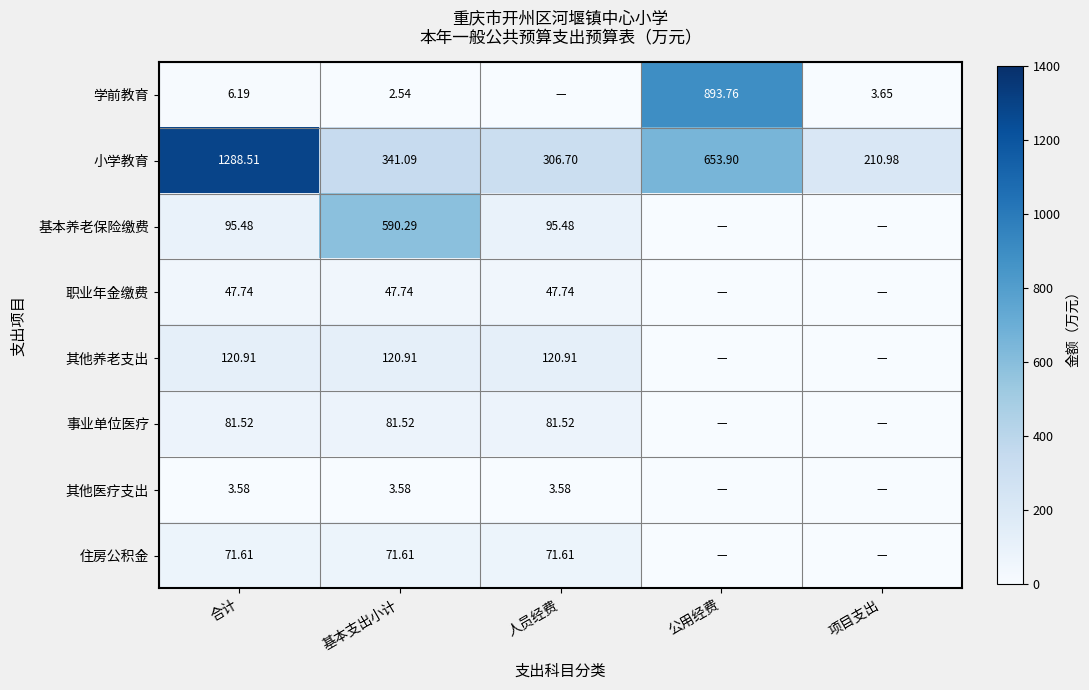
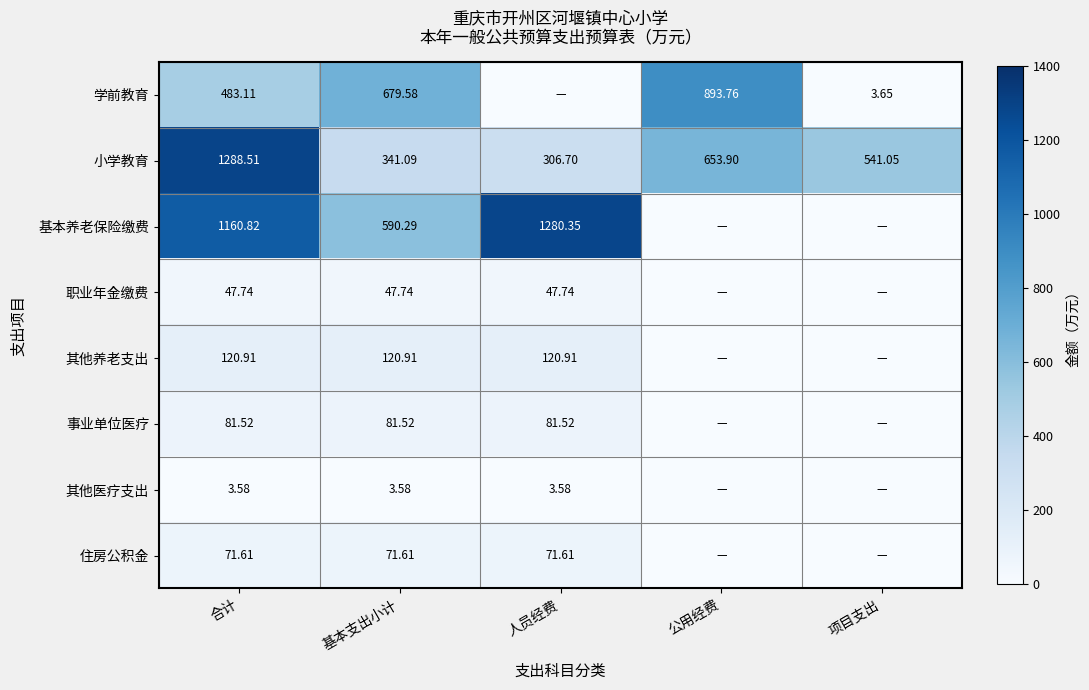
  {
    "学前教育": {
-     "合计": 6.19,
-     "基本支出小计": 2.54,
+     "合计": 483.11,
+     "基本支出小计": 679.58,
      "公用经费": 893.76,
      "项目支出": 3.65
    },
    "小学教育": {
      "合计": 1288.51,
      "基本支出小计": 341.09,
      "人员经费": 306.70,
      "公用经费": 653.90,
-     "项目支出": 210.98
+     "项目支出": 541.05
    },
    "基本养老保险缴费": {
-     "合计": 95.48,
+     "合计": 1160.82,
      "基本支出小计": 590.29,
-     "人员经费": 95.48
+     "人员经费": 1280.35
    },
    "职业年金缴费": {
      "合计": 47.74,
      "基本支出小计": 47.74,
      "人员经费": 47.74
    },
    "其他养老支出": {
      "合计": 120.91,
      "基本支出小计": 120.91,
      "人员经费": 120.91
    },
    "事业单位医疗": {
      "合计": 81.52,
      "基本支出小计": 81.52,
      "人员经费": 81.52
    },
    "其他医疗支出": {
      "合计": 3.58,
      "基本支出小计": 3.58,
      "人员经费": 3.58
    },
    "住房公积金": {
      "合计": 71.61,
      "基本支出小计": 71.61,
      "人员经费": 71.61
    }
  }
